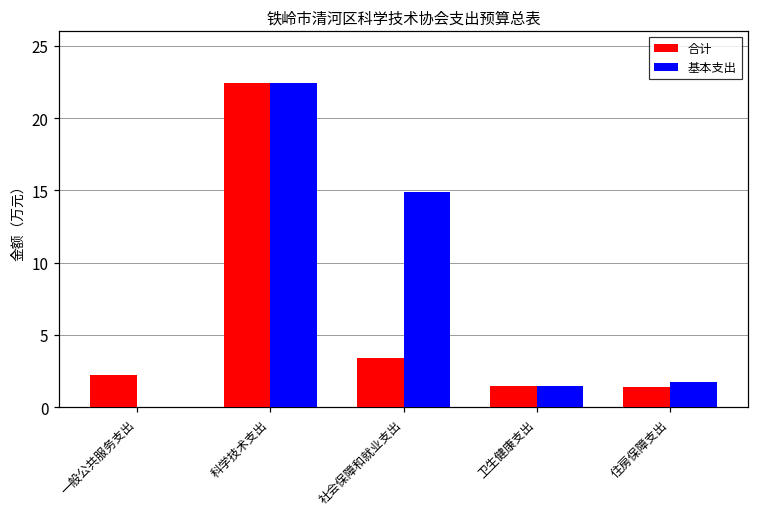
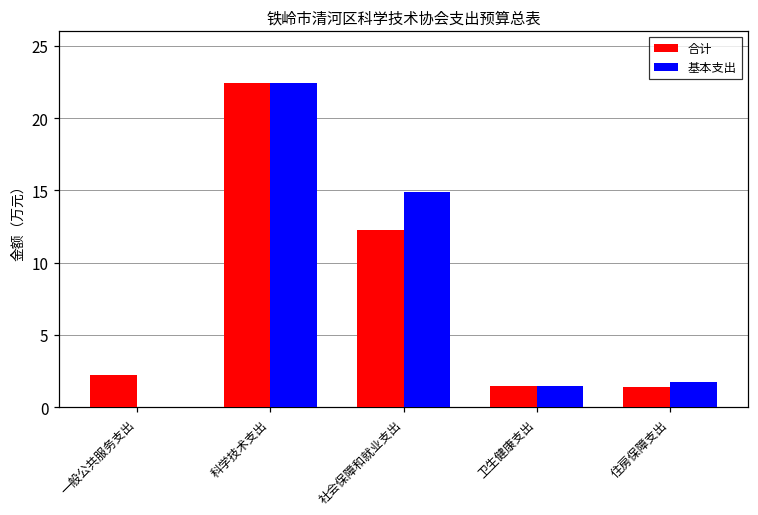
  {
    "合计": {
      "一般公共服务支出": 2.3,
      "科学技术支出": 22.4,
-     "社会保障和就业支出": 3.4,
+     "社会保障和就业支出": 12.3,
      "卫生健康支出": 1.5,
      "住房保障支出": 1.4
    },
    "基本支出": {
      "一般公共服务支出": 0.0,
      "科学技术支出": 22.4,
      "社会保障和就业支出": 14.9,
      "卫生健康支出": 1.5,
      "住房保障支出": 1.7
    }
  }
